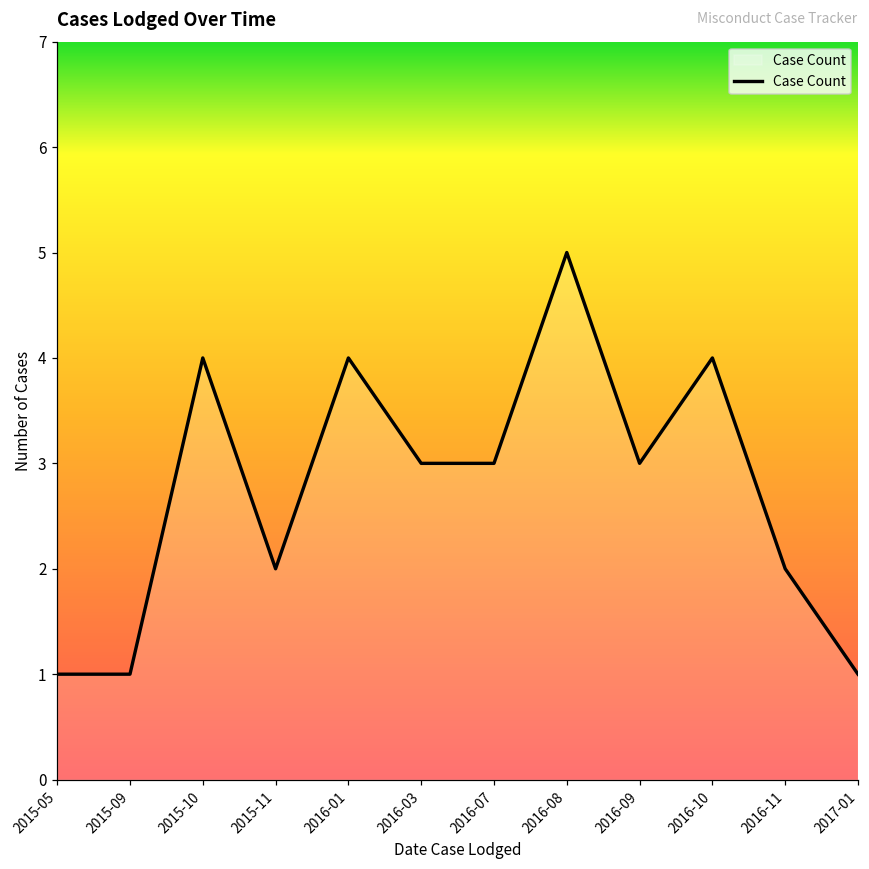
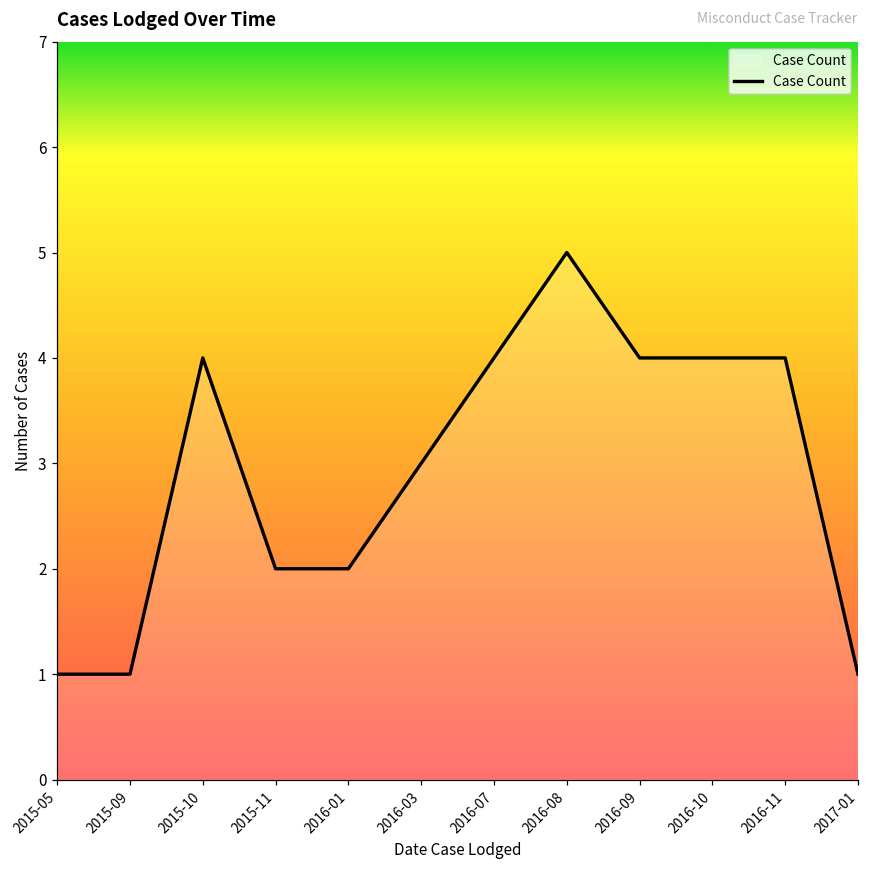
  {
    "2015-05": 1,
    "2015-09": 1,
    "2015-10": 4,
    "2015-11": 2,
-   "2016-01": 4,
+   "2016-01": 2,
    "2016-03": 3,
-   "2016-07": 3,
+   "2016-07": 4,
    "2016-08": 5,
-   "2016-09": 3,
+   "2016-09": 4,
    "2016-10": 4,
-   "2016-11": 2,
+   "2016-11": 4,
    "2017-01": 1
  }
